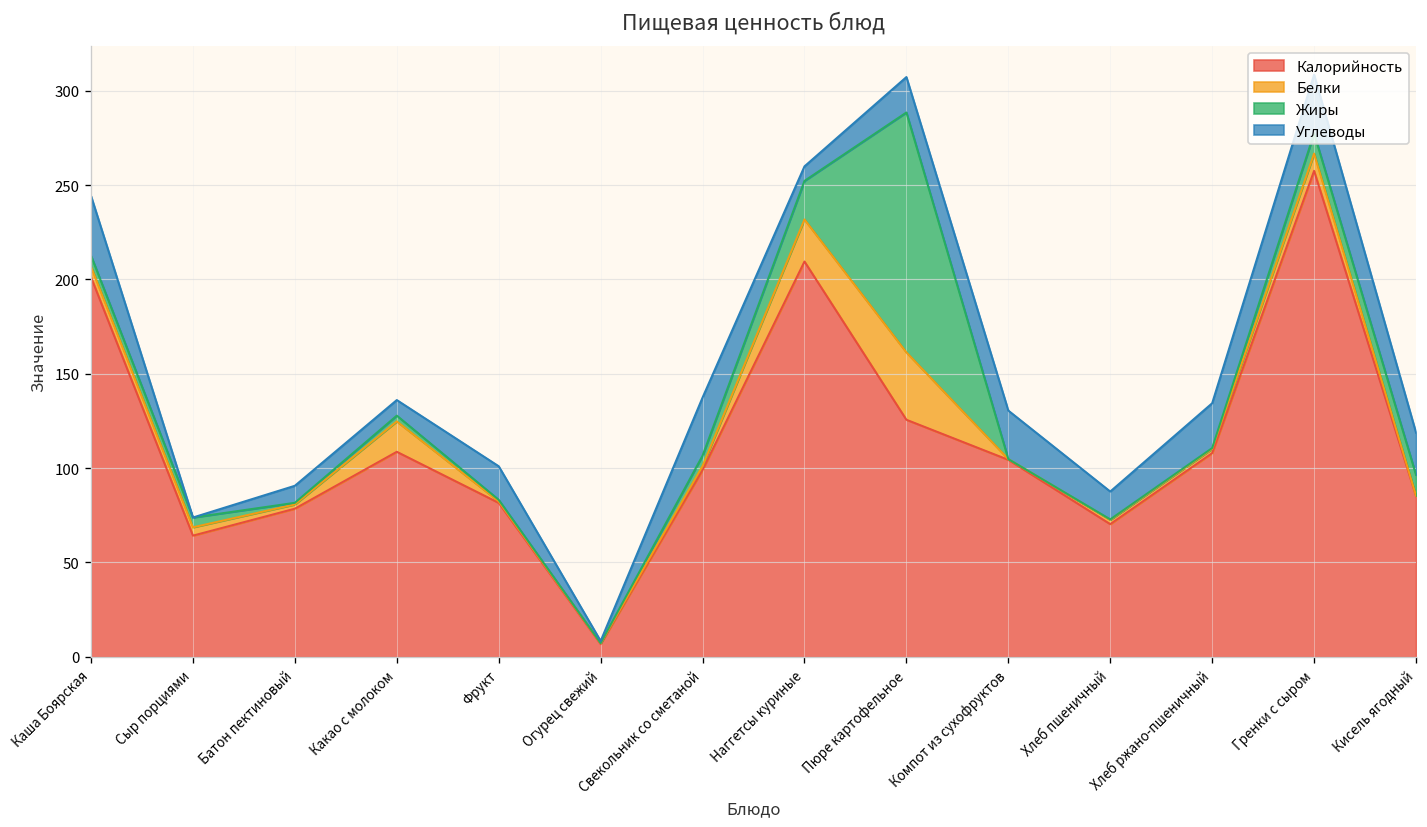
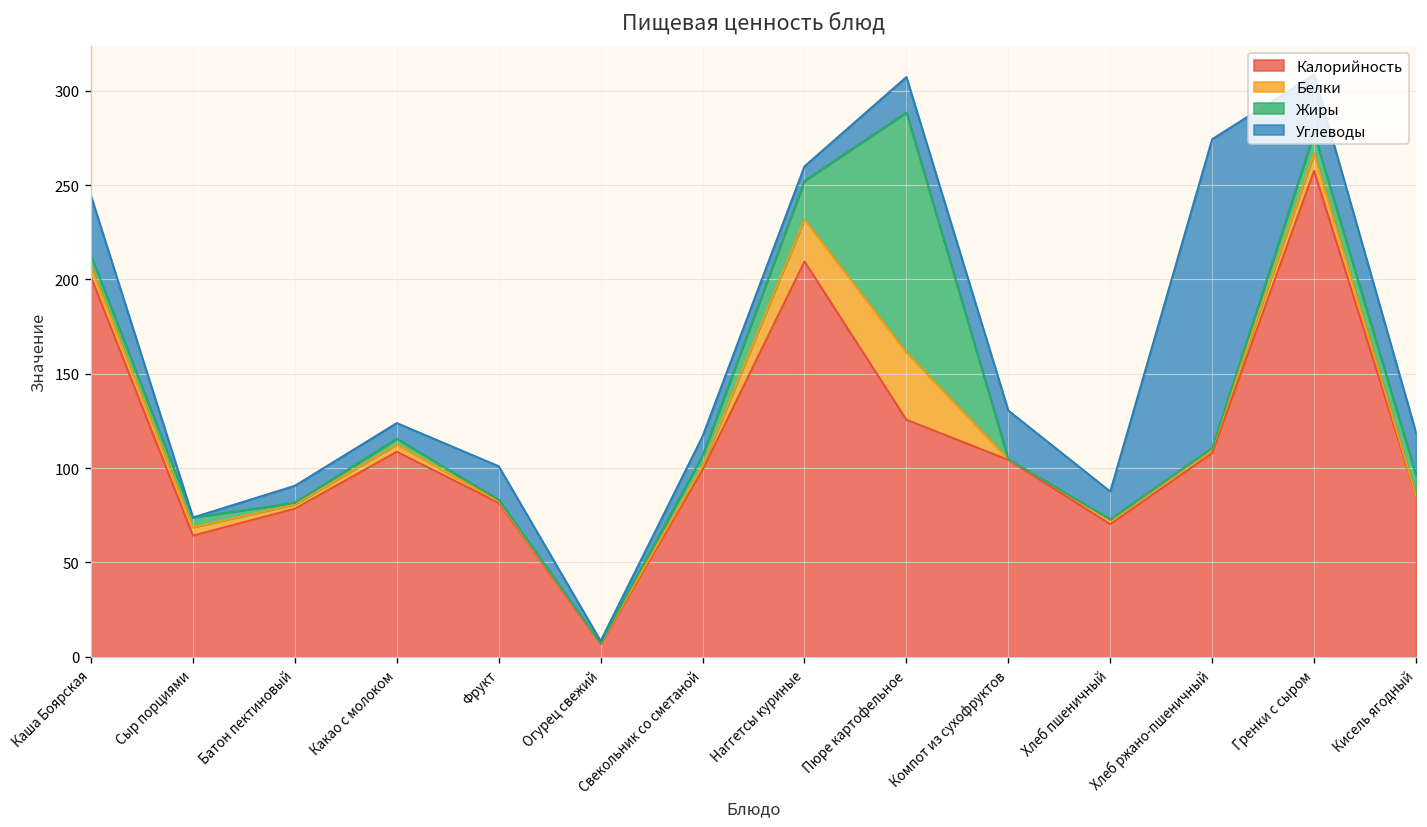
  {
    "Калорийность": {
      "Каша Боярская": 201,
      "Сыр порциями": 64,
      "Батон пектиновый": 79,
      "Какао с молоком": 109,
      "Свекольник со сметаной": 99,
      "Наггетсы куриные": 210,
      "Пюре картофельное": 126,
      "Хлеб пшеничный": 70,
      "Хлеб ржано-пшеничный": 108,
      "Гренки с сыром": 258
    },
    "Белки": {
      "Каша Боярская": 6,
      "Сыр порциями": 4,
-     "Какао с молоком": 16,
+     "Какао с молоком": 4,
      "Свекольник со сметаной": 2,
      "Наггетсы куриные": 22,
      "Пюре картофельное": 36,
      "Гренки с сыром": 9
    },
    "Жиры": {
      "Каша Боярская": 6,
      "Какао с молоком": 3,
      "Свекольник со сметаной": 6,
      "Наггетсы куриные": 20,
      "Пюре картофельное": 127,
      "Кисель ягодный": 11
    },
    "Углеводы": {
      "Каша Боярская": 32,
      "Батон пектиновый": 9,
      "Какао с молоком": 8,
      "Фрукт": 18,
-     "Свекольник со сметаной": 31,
+     "Свекольник со сметаной": 10,
      "Наггетсы куриные": 8,
      "Пюре картофельное": 19,
      "Компот из сухофруктов": 26,
      "Хлеб пшеничный": 15,
-     "Хлеб ржано-пшеничный": 24,
+     "Хлеб ржано-пшеничный": 164,
      "Кисель ягодный": 22
    }
  }
